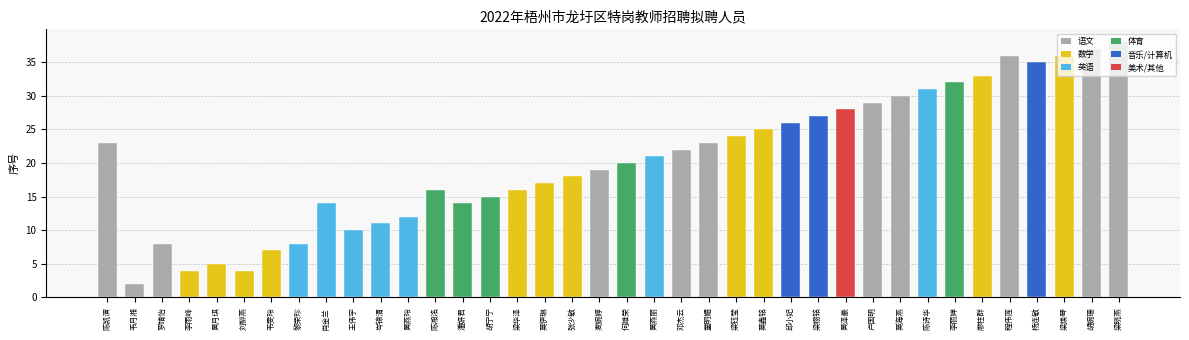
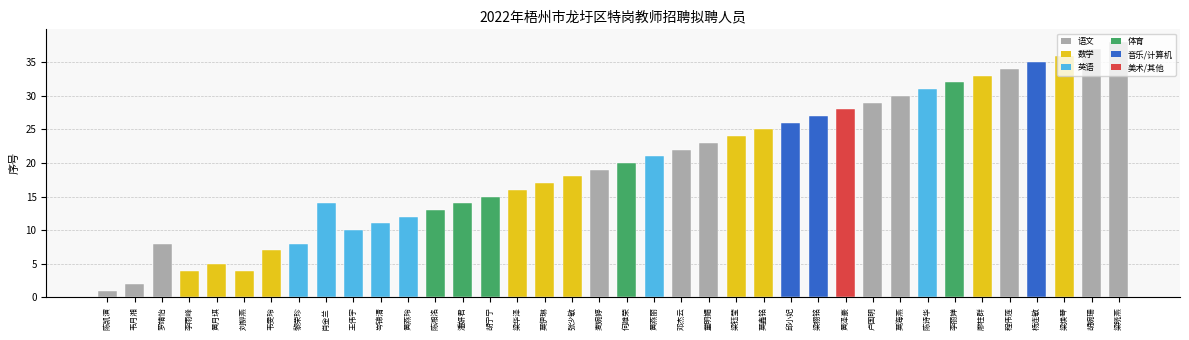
  {
-   "陈凯演": 23,
+   "陈凯演": 1,
    "韦月湘": 2,
    "罗靖怡": 8,
    "李雨峰": 4,
    "黄月琪": 5,
    "刘柳燕": 4,
    "韦雯玲": 7,
    "黎荣珍": 8,
    "肖金兰": 14,
    "王伟宇": 10,
    "岑锦清": 11,
    "黄燕玲": 12,
-   "陈湘洺": 16,
+   "陈湘洺": 13,
    "潘妍君": 14,
    "胡宁宁": 15,
    "梁华泽": 16,
    "莫伊琳": 17,
    "张少敏": 18,
    "麦婉婷": 19,
    "何雄荣": 20,
    "黄燕丽": 21,
    "邓杰云": 22,
    "童明媚": 23,
    "梁钰莹": 24,
    "莫鑫铭": 25,
    "邱小妃": 26,
    "梁栩铭": 27,
    "黄泽豪": 28,
    "卢国明": 29,
    "莫海燕": 30,
    "陈诗华": 31,
    "李丽婵": 32,
    "廖柱群": 33,
-   "程伟莲": 36,
+   "程伟莲": 34,
    "杨连敏": 35
  }
